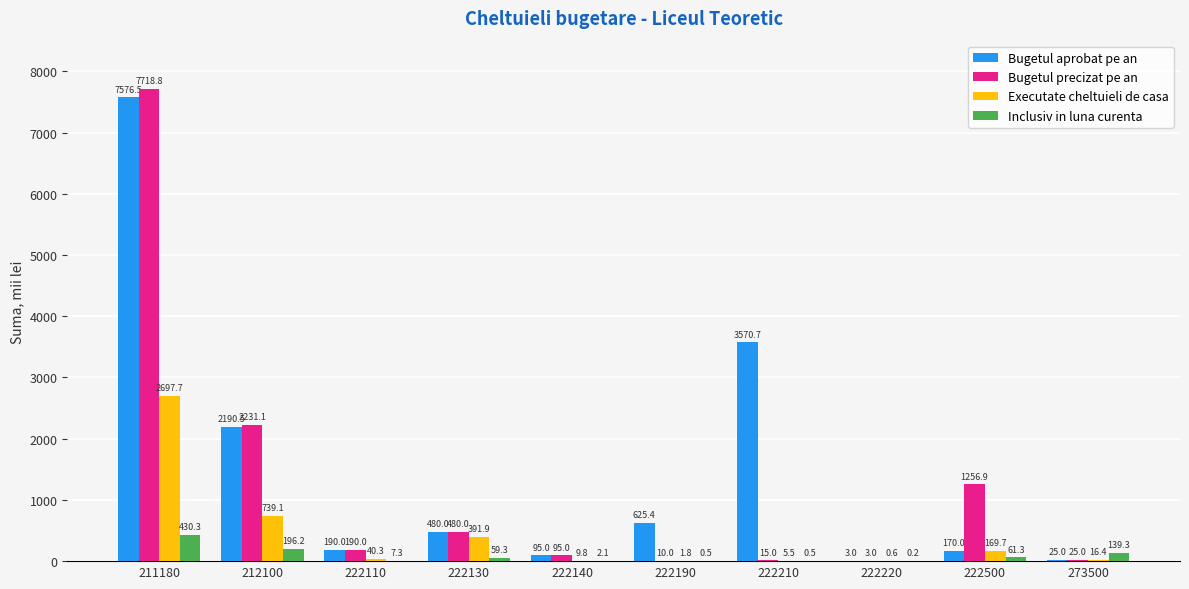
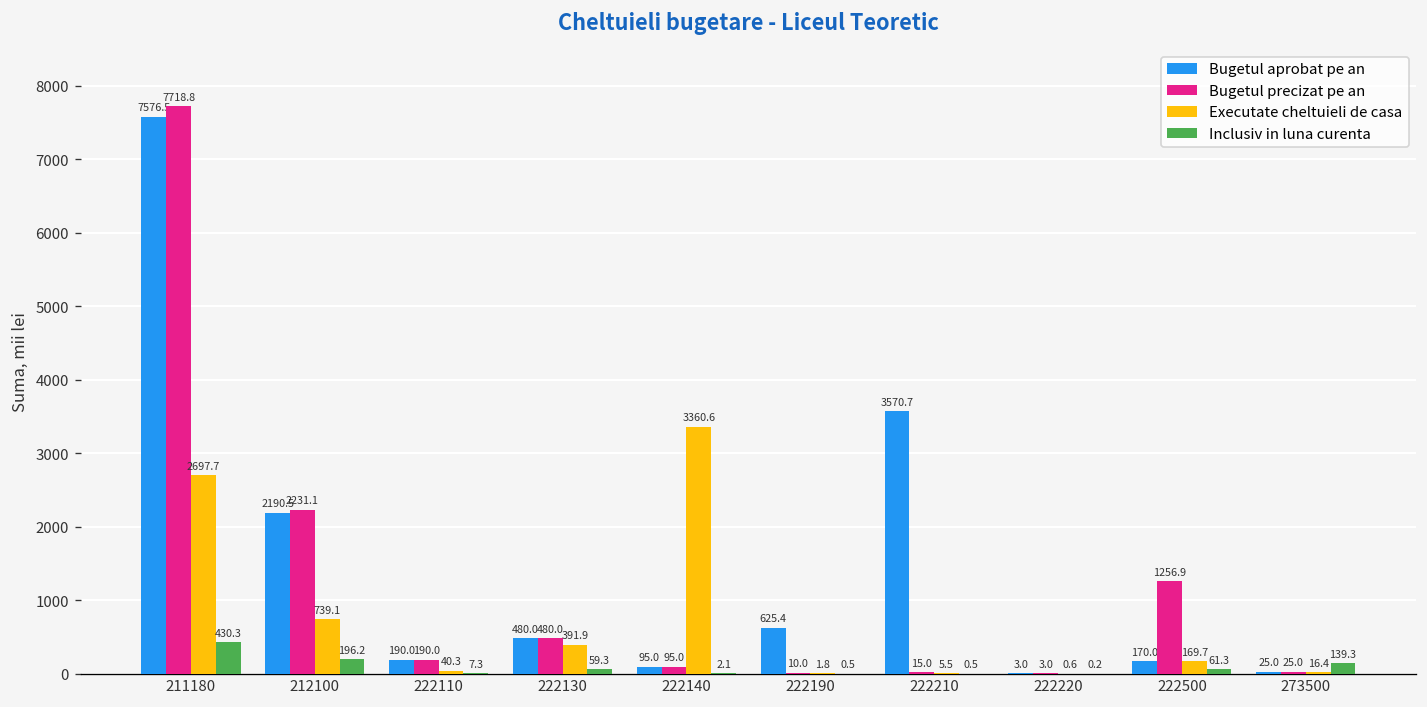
  {
    "Bugetul aprobat pe an": {
      "211180": 7576.5,
      "222110": 190.0,
      "222130": 480.0,
      "222140": 95.0,
      "222190": 625.4,
      "222210": 3570.7,
      "222220": 3.0,
      "222500": 170.0,
      "273500": 25.0
    },
    "Bugetul precizat pe an": {
      "211180": 7718.8,
      "222110": 190.0,
      "222130": 480.0,
      "222140": 95.0,
      "222190": 10.0,
      "222210": 15.0,
      "222220": 3.0,
      "222500": 1256.9,
      "273500": 25.0
    },
    "Executate cheltuieli de casa": {
      "211180": 2697.7,
      "212100": 739.1,
      "222110": 40.3,
      "222130": 391.9,
-     "222140": 9.8,
+     "222140": 3360.6,
      "222190": 1.8,
      "222210": 5.5,
      "222220": 0.6,
      "222500": 169.7,
      "273500": 16.4
    },
    "Inclusiv in luna curenta": {
      "211180": 430.3,
      "212100": 196.2,
      "222110": 7.3,
      "222130": 59.3,
      "222140": 2.1,
      "222190": 0.5,
      "222210": 0.5,
      "222220": 0.2,
      "222500": 61.3,
      "273500": 139.3
    }
  }
